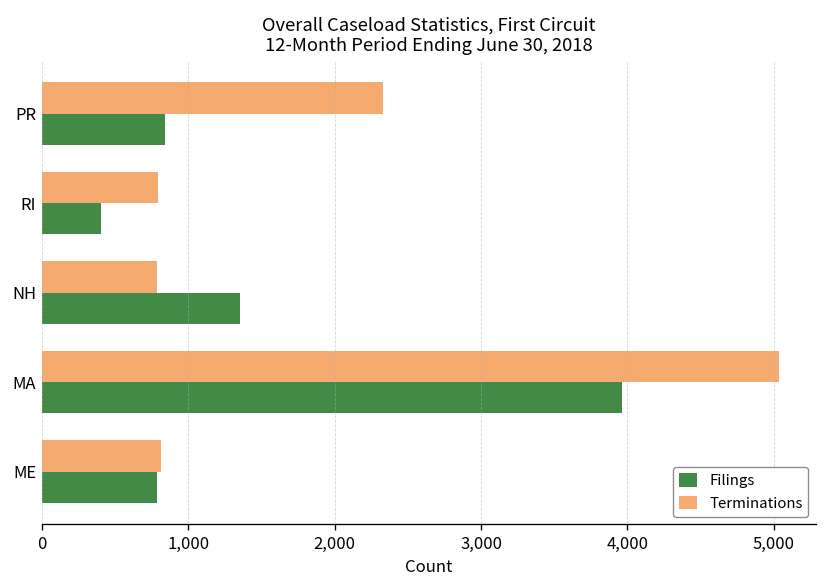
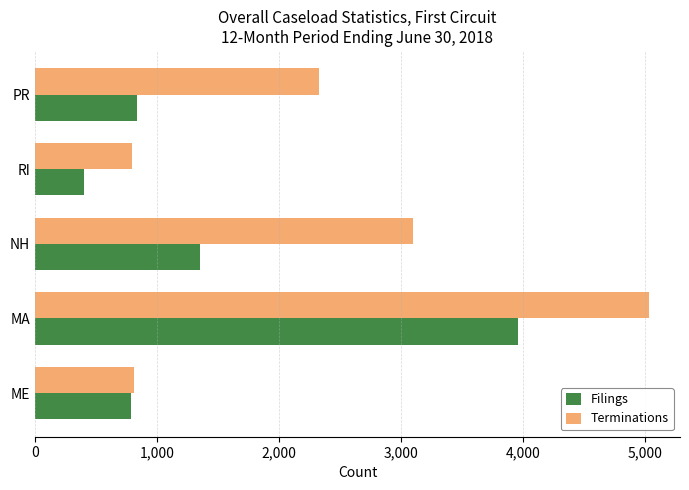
  {
    "Filings": {
      "PR": "840",
      "RI": "400",
      "NH": "1,350",
      "MA": "3,960",
      "ME": "790"
    },
    "Terminations": {
      "PR": "2,330",
      "RI": "800",
-     "NH": "790",
+     "NH": "3,100",
      "MA": "5,040",
      "ME": "810"
    }
  }
